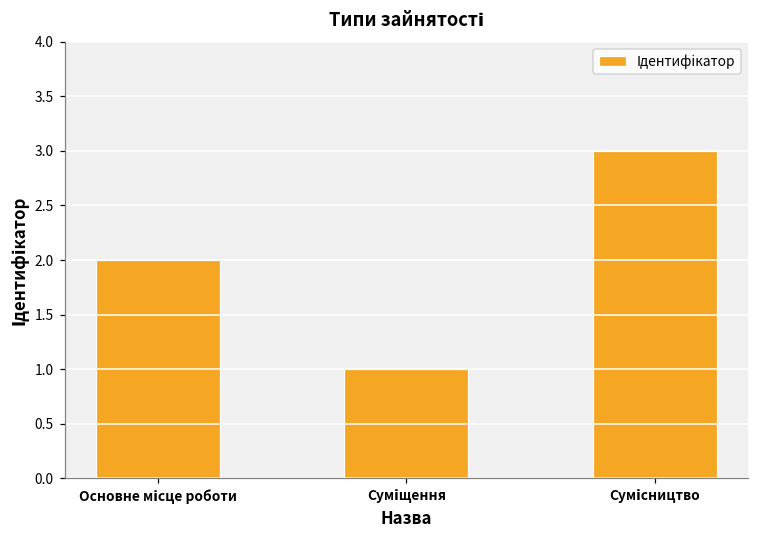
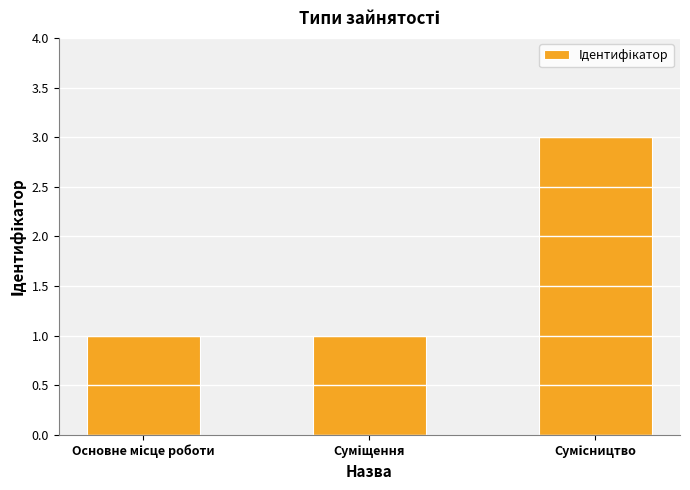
  {
-   "Основне місце роботи": 2,
+   "Основне місце роботи": 1,
    "Суміщення": 1,
    "Сумісництво": 3
  }
